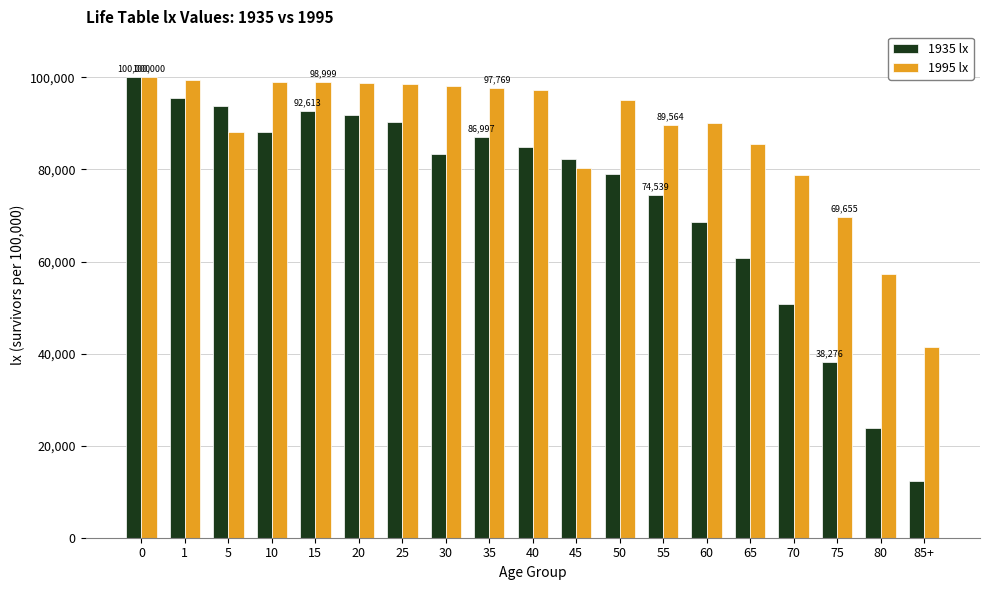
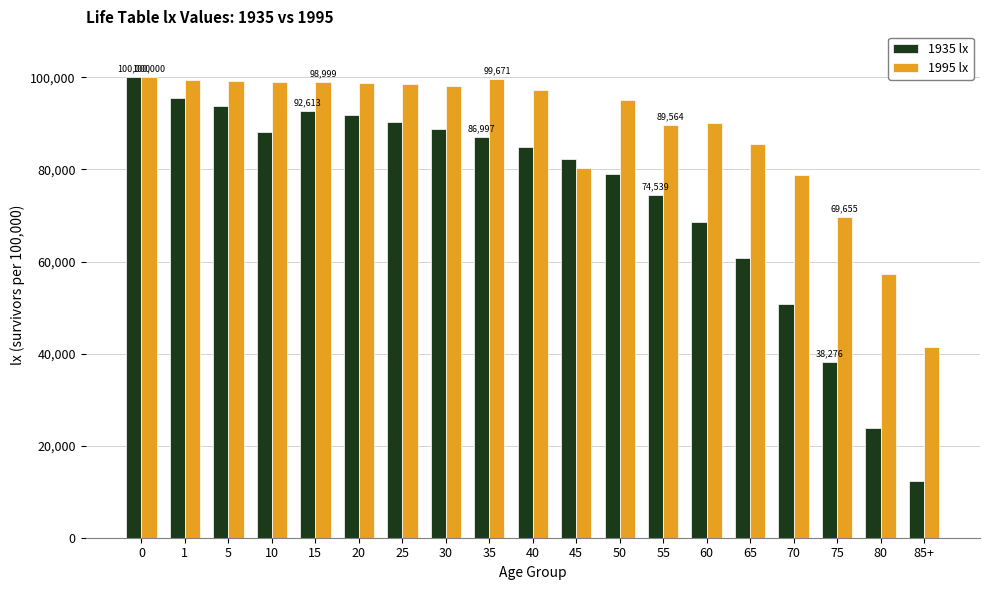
  {
    "1935 lx": {
      "1": "95,000",
      "5": "94,000",
      "10": "88,000",
      "20": "92,000",
      "25": "90,000",
-     "30": "83,000",
+     "30": "89,000",
      "40": "85,000",
      "45": "82,000",
      "50": "79,000",
      "60": "69,000",
      "65": "61,000",
      "70": "51,000",
      "80": "24,000",
      "85+": "12,000"
    },
    "1995 lx": {
-     "5": "88,000",
+     "5": "99,000",
      "15": "98,999",
-     "35": "97,769",
+     "35": "99,671",
      "55": "89,564",
      "75": "69,655"
    }
  }
